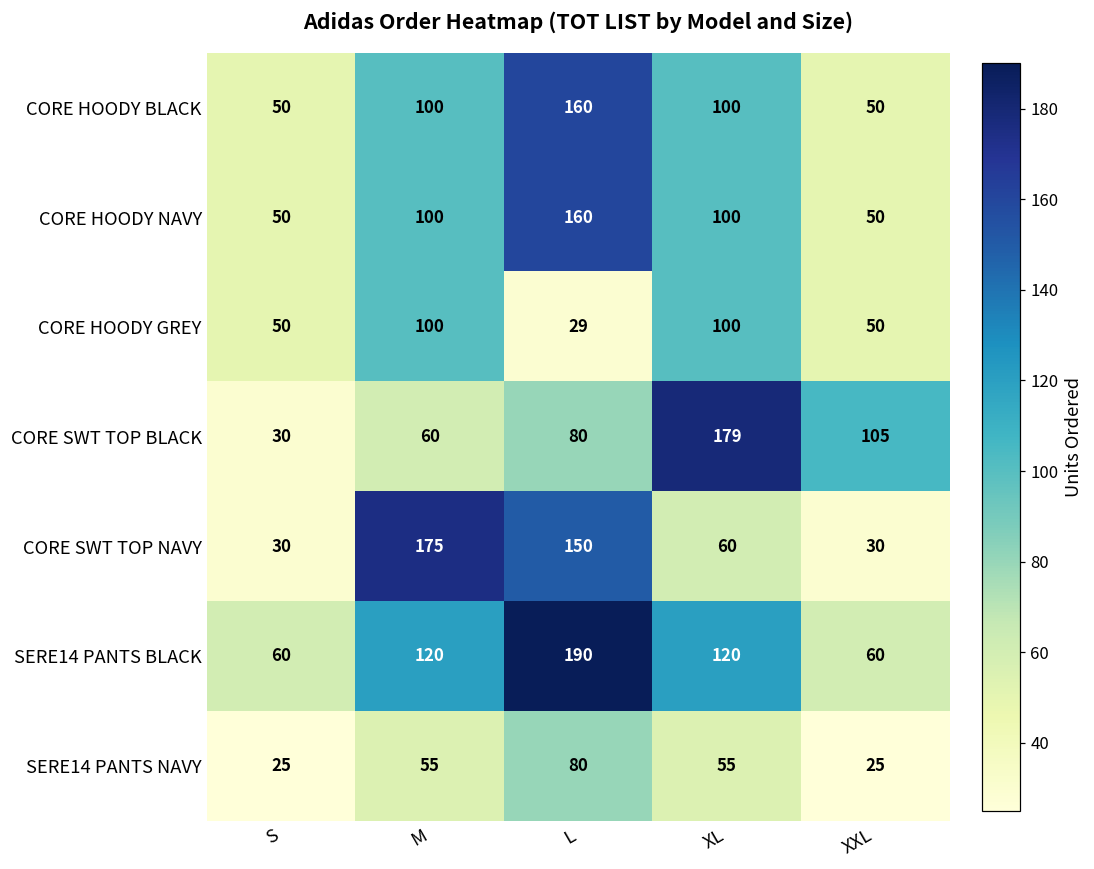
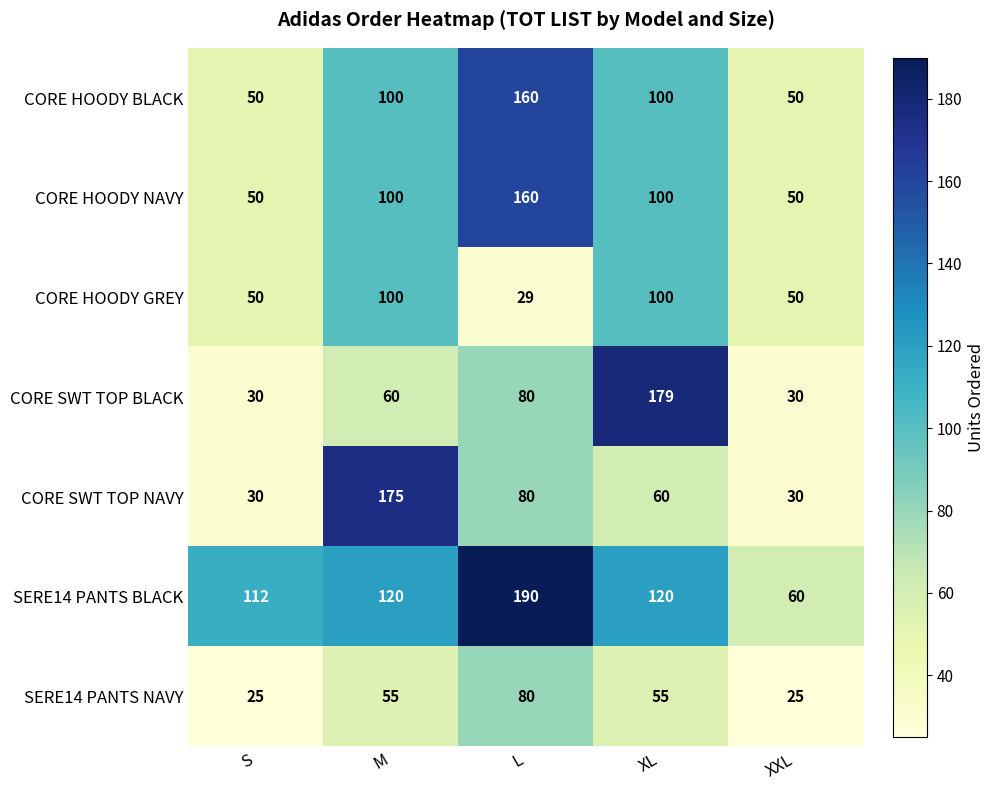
  {
    "CORE HOODY BLACK": {
      "S": 50,
      "M": 100,
      "L": 160,
      "XL": 100,
      "XXL": 50
    },
    "CORE HOODY NAVY": {
      "S": 50,
      "M": 100,
      "L": 160,
      "XL": 100,
      "XXL": 50
    },
    "CORE HOODY GREY": {
      "S": 50,
      "M": 100,
      "L": 29,
      "XL": 100,
      "XXL": 50
    },
    "CORE SWT TOP BLACK": {
      "S": 30,
      "M": 60,
      "L": 80,
      "XL": 179,
-     "XXL": 105
+     "XXL": 30
    },
    "CORE SWT TOP NAVY": {
      "S": 30,
      "M": 175,
-     "L": 150,
+     "L": 80,
      "XL": 60,
      "XXL": 30
    },
    "SERE14 PANTS BLACK": {
-     "S": 60,
+     "S": 112,
      "M": 120,
      "L": 190,
      "XL": 120,
      "XXL": 60
    },
    "SERE14 PANTS NAVY": {
      "S": 25,
      "M": 55,
      "L": 80,
      "XL": 55,
      "XXL": 25
    }
  }
